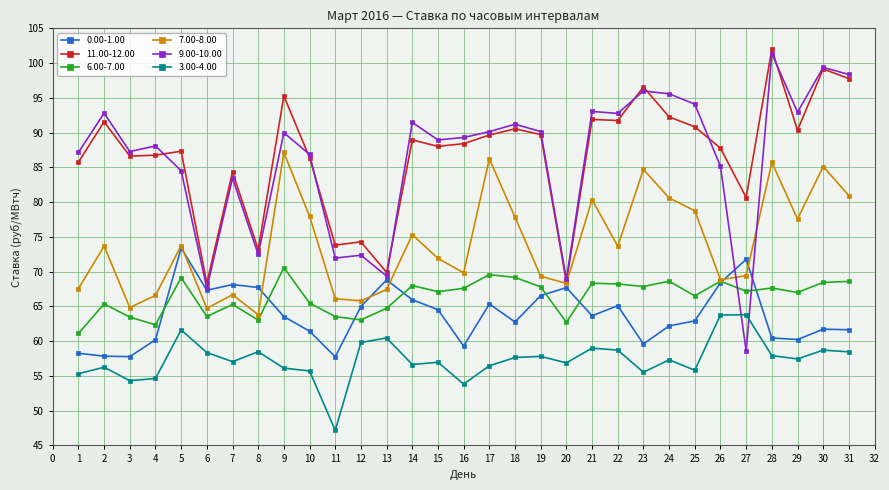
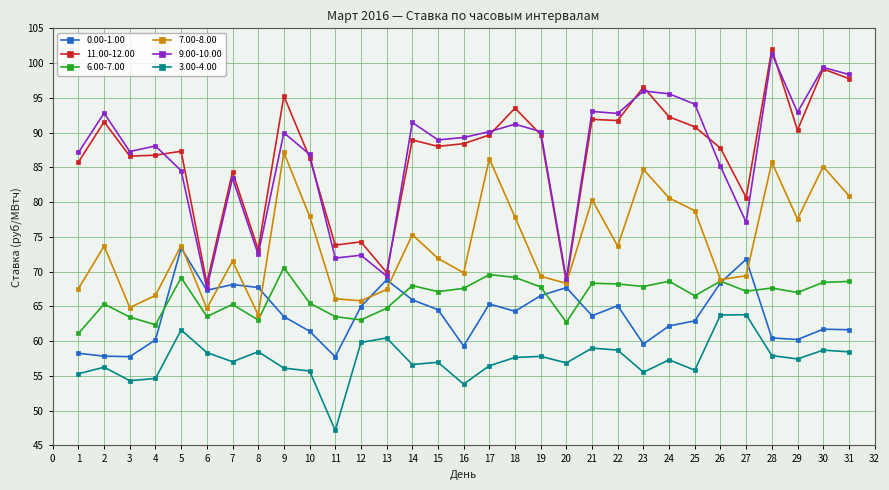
  {
    "0.00-1.00": {
      "1": 58,
      "2": 58,
      "3": 58,
      "4": 60,
      "7": 68,
      "8": 68,
      "9": 64,
      "10": 61,
      "11": 58,
      "12": 65,
      "13": 69,
      "14": 66,
      "15": 65,
      "16": 59,
      "17": 65,
-     "18": 63,
+     "18": 64,
      "19": 67,
      "20": 68,
      "21": 64,
      "22": 65,
      "23": 60,
      "24": 62,
      "25": 63,
      "27": 72,
      "28": 60,
      "29": 60,
      "30": 62,
      "31": 62
    },
    "11.00-12.00": {
      "1": 86,
      "2": 92,
      "3": 87,
      "4": 87,
      "5": 87,
      "6": 68,
      "7": 84,
      "8": 73,
      "9": 95,
      "10": 86,
      "11": 74,
      "12": 74,
      "13": 70,
      "14": 89,
      "15": 88,
      "16": 88,
      "17": 90,
-     "18": 91,
+     "18": 94,
      "19": 90,
      "21": 92,
      "22": 92,
      "23": 97,
      "24": 92,
      "25": 91,
      "26": 88,
      "27": 81,
      "28": 102,
      "29": 90,
      "31": 98
    },
    "6.00-7.00": {
      "1": 61,
      "2": 65,
      "3": 63,
      "4": 62,
      "5": 69,
      "6": 64,
      "7": 65,
      "8": 63,
      "9": 71,
      "10": 65,
      "11": 64,
      "12": 63,
      "13": 65,
      "14": 68,
      "15": 67,
      "16": 68,
      "17": 70,
      "18": 69,
      "19": 68,
      "20": 63,
      "21": 68,
      "22": 68,
      "23": 68,
      "24": 69,
      "25": 67,
      "27": 67,
      "28": 68,
      "29": 67,
      "30": 68,
      "31": 69
    },
    "7.00-8.00": {
      "1": 68,
      "2": 74,
      "3": 65,
      "4": 67,
      "6": 65,
-     "7": 67,
+     "7": 71,
      "8": 64,
      "9": 87,
      "10": 78,
      "11": 66,
      "12": 66,
      "13": 67,
      "14": 75,
      "15": 72,
      "16": 70,
      "17": 86,
      "18": 78,
      "19": 69,
      "21": 80,
      "22": 74,
      "23": 85,
      "24": 81,
      "25": 79,
      "27": 69,
      "28": 86,
      "29": 78,
      "30": 85,
      "31": 81
    },
    "9.00-10.00": {
      "1": 87,
      "2": 93,
      "3": 87,
      "4": 88,
      "5": 85,
      "7": 83,
      "8": 72,
      "9": 90,
      "10": 87,
      "11": 72,
      "12": 72,
      "13": 69,
      "14": 91,
      "15": 89,
      "16": 89,
      "17": 90,
      "18": 91,
      "19": 90,
      "20": 69,
      "21": 93,
      "22": 93,
      "23": 96,
      "24": 96,
      "25": 94,
      "26": 85,
-     "27": 59,
+     "27": 77,
      "28": 101,
      "29": 93,
      "31": 98
    },
    "3.00-4.00": {
      "1": 55,
      "2": 56,
      "3": 54,
      "4": 55,
      "5": 62,
      "6": 58,
      "7": 57,
      "8": 58,
      "9": 56,
      "10": 56,
      "11": 47,
      "12": 60,
      "13": 60,
      "14": 57,
      "15": 57,
      "16": 54,
      "17": 56,
      "18": 58,
      "19": 58,
      "20": 57,
      "21": 59,
      "22": 59,
      "23": 56,
      "24": 57,
      "25": 56,
      "26": 64,
      "27": 64,
      "28": 58,
      "29": 57,
      "30": 59,
      "31": 58
    }
  }
